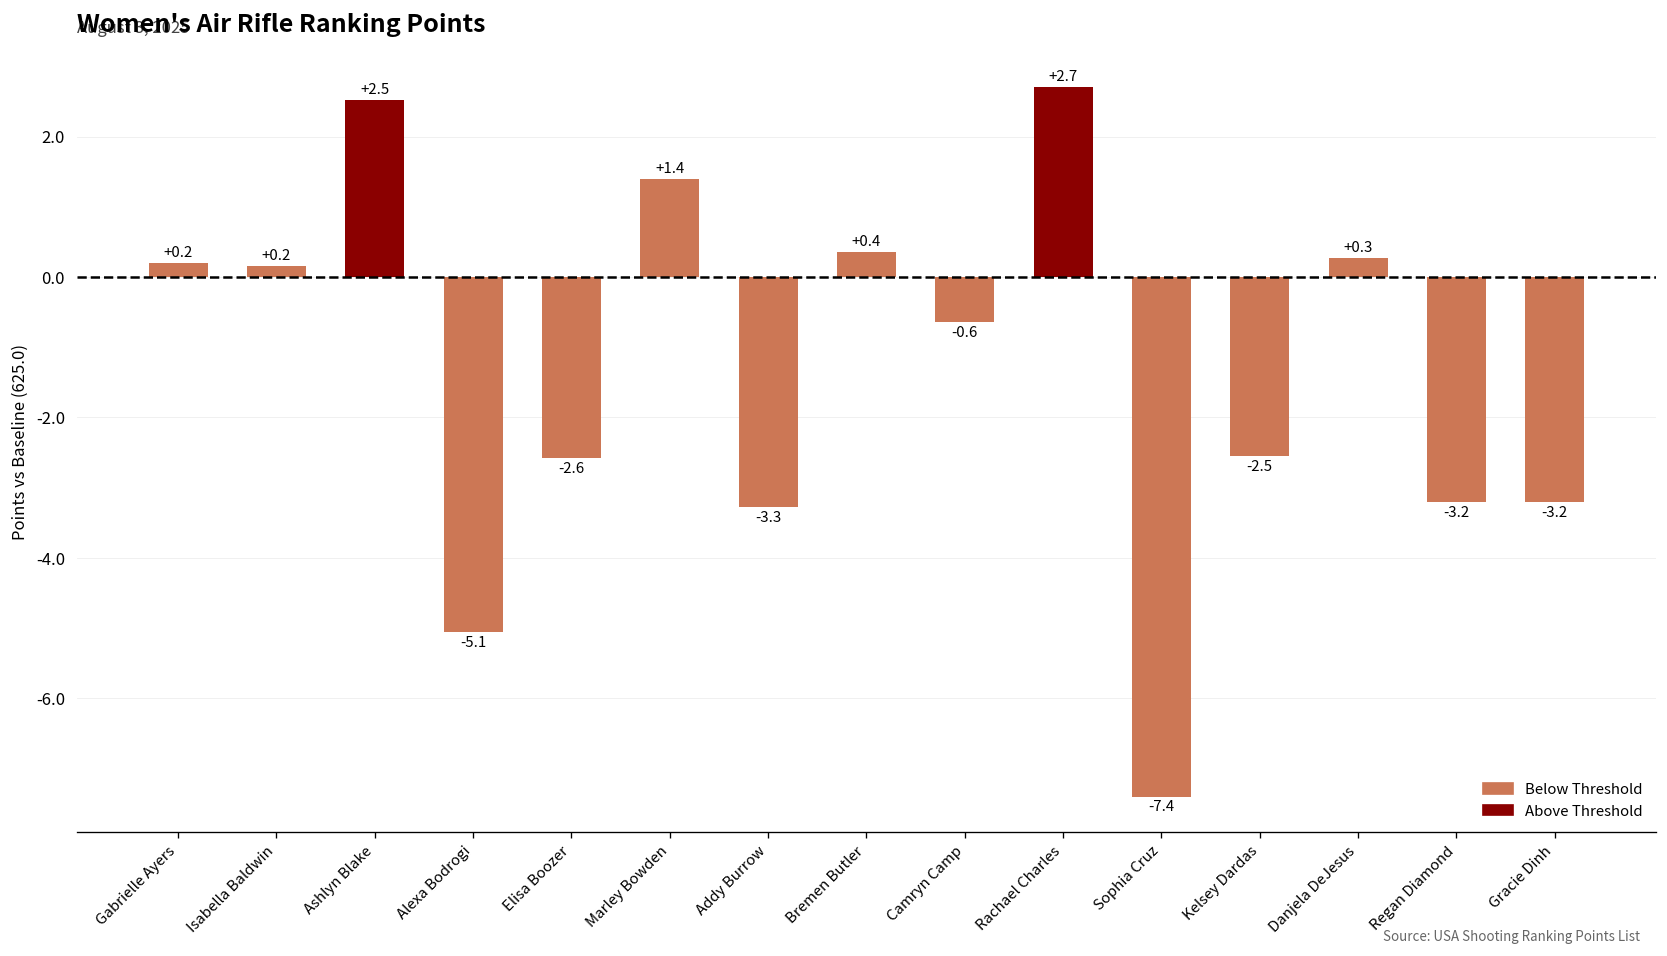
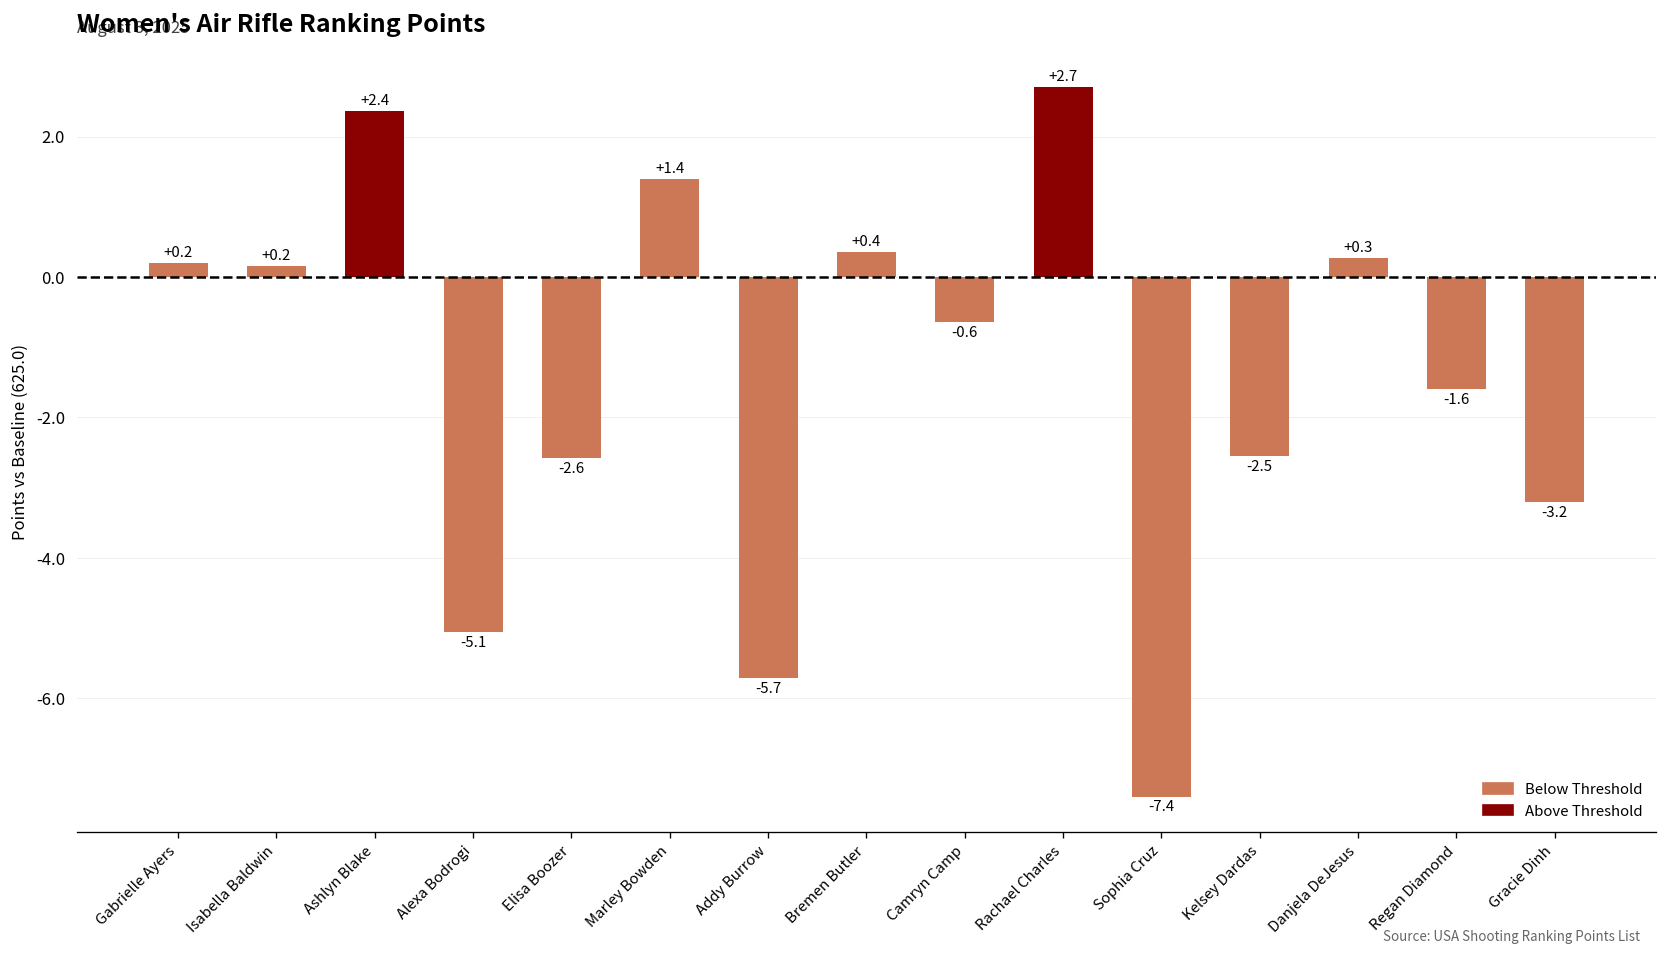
  {
    "Gabrielle Ayers": "+0.2",
    "Isabella Baldwin": "+0.2",
-   "Ashlyn Blake": "+2.5",
+   "Ashlyn Blake": "+2.4",
    "Alexa Bodrogi": "-5.1",
    "Elisa Boozer": "-2.6",
    "Marley Bowden": "+1.4",
-   "Addy Burrow": "-3.3",
+   "Addy Burrow": "-5.7",
    "Bremen Butler": "+0.4",
    "Camryn Camp": "-0.6",
    "Rachael Charles": "+2.7",
    "Sophia Cruz": "-7.4",
    "Kelsey Dardas": "-2.5",
    "Danjela DeJesus": "+0.3",
-   "Regan Diamond": "-3.2",
+   "Regan Diamond": "-1.6",
    "Gracie Dinh": "-3.2"
  }
